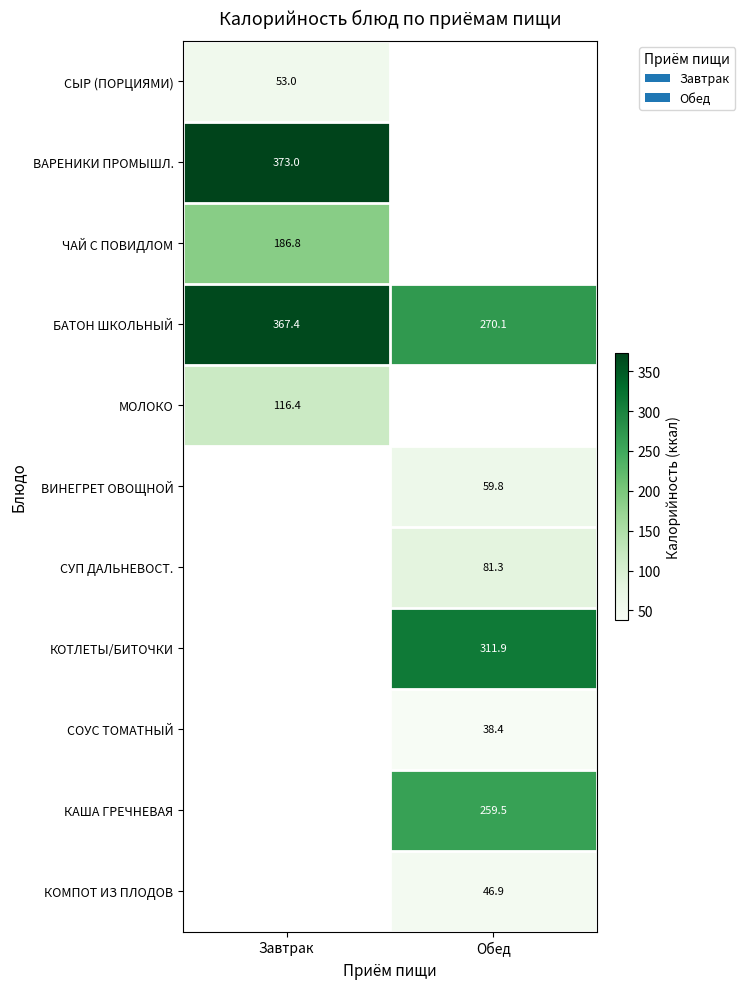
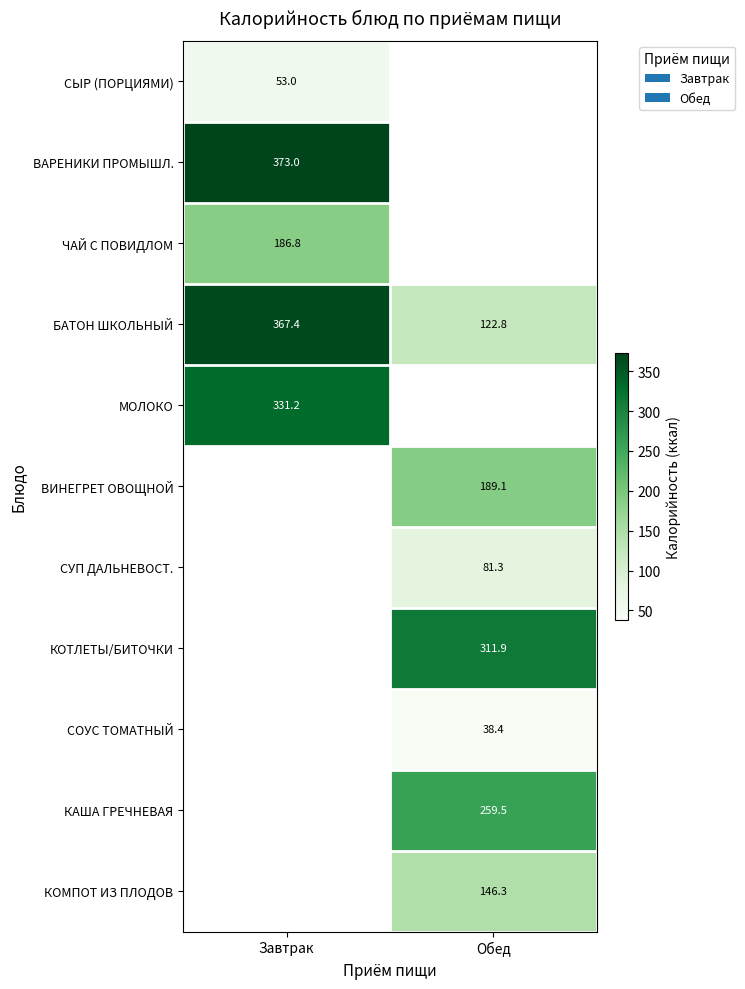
  {
    "СЫР (ПОРЦИЯМИ)": {
      "Завтрак": 53.0
    },
    "ВАРЕНИКИ ПРОМЫШЛ.": {
      "Завтрак": 373.0
    },
    "ЧАЙ С ПОВИДЛОМ": {
      "Завтрак": 186.8
    },
    "БАТОН ШКОЛЬНЫЙ": {
      "Завтрак": 367.4,
-     "Обед": 270.1
+     "Обед": 122.8
    },
    "МОЛОКО": {
-     "Завтрак": 116.4
+     "Завтрак": 331.2
    },
    "ВИНЕГРЕТ ОВОЩНОЙ": {
-     "Обед": 59.8
+     "Обед": 189.1
    },
    "СУП ДАЛЬНЕВОСТ.": {
      "Обед": 81.3
    },
    "КОТЛЕТЫ/БИТОЧКИ": {
      "Обед": 311.9
    },
    "СОУС ТОМАТНЫЙ": {
      "Обед": 38.4
    },
    "КАША ГРЕЧНЕВАЯ": {
      "Обед": 259.5
    },
    "КОМПОТ ИЗ ПЛОДОВ": {
-     "Обед": 46.9
+     "Обед": 146.3
    }
  }
